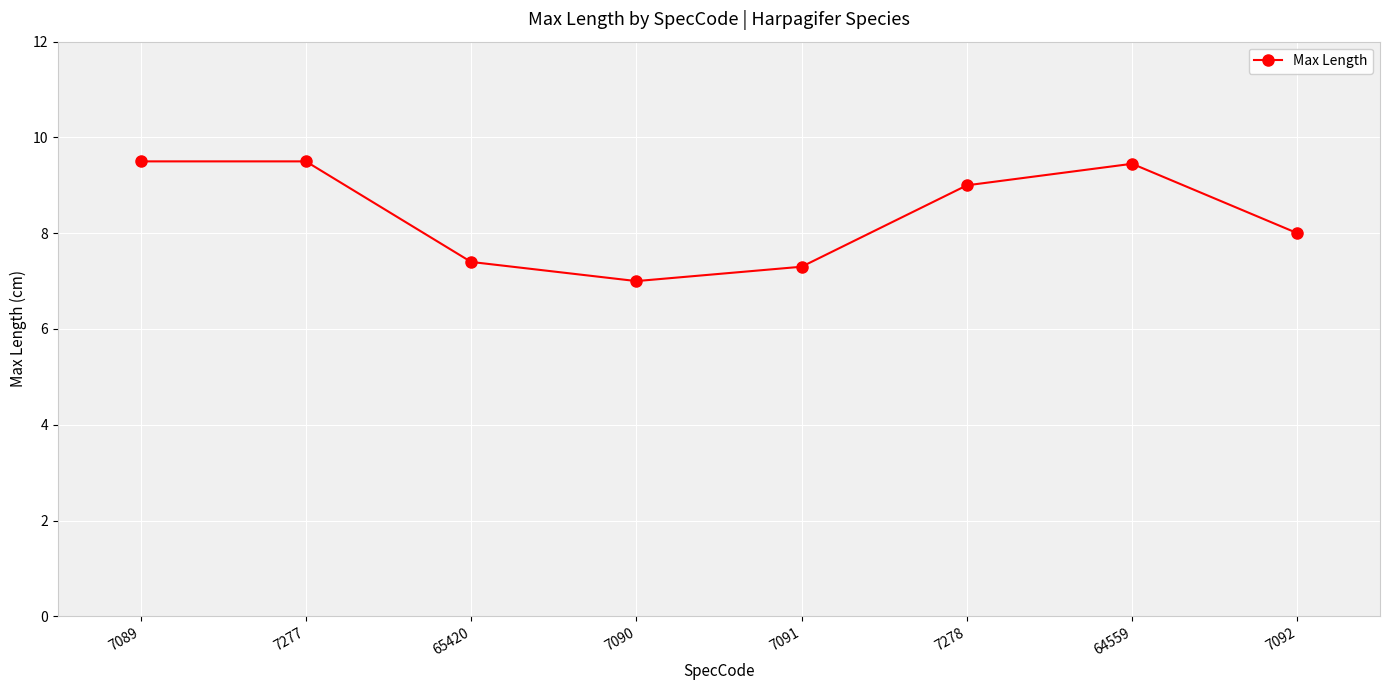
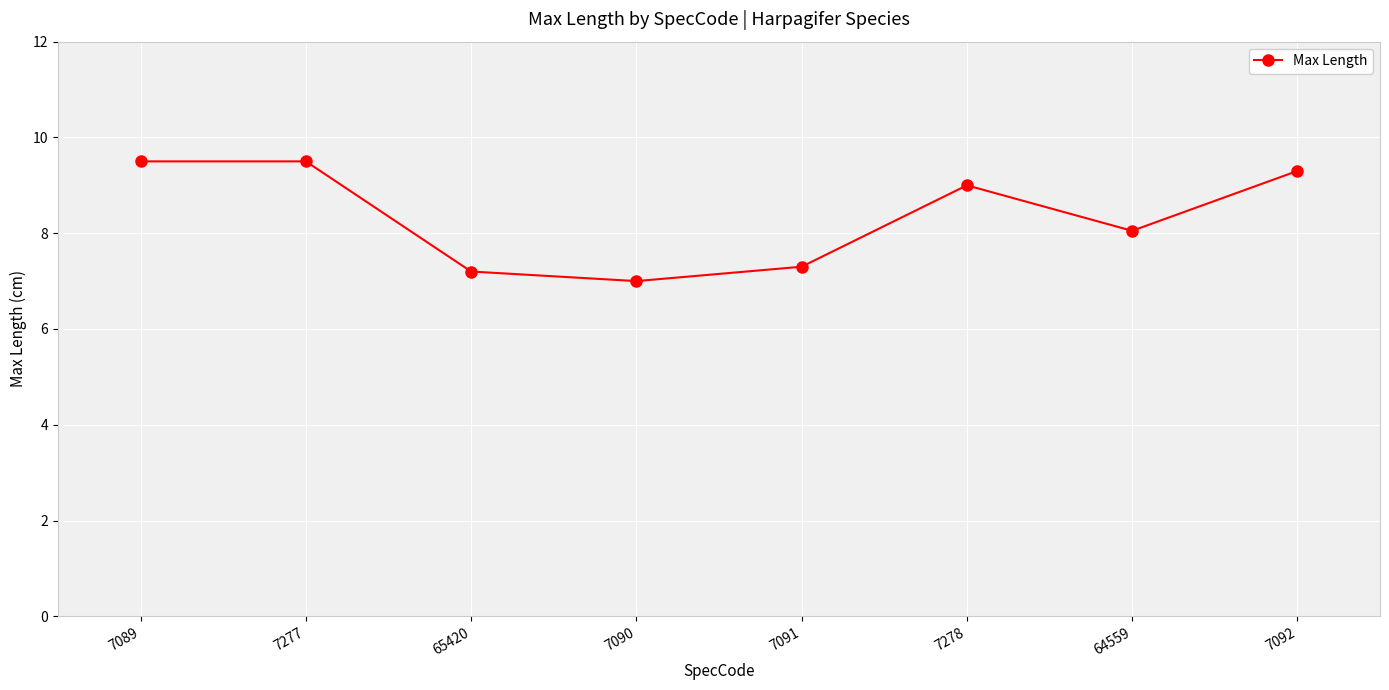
  {
    "7089": 9.5,
    "7277": 9.5,
-   "65420": 7.4,
+   "65420": 7.2,
    "7090": 7.0,
    "7091": 7.3,
    "7278": 9.0,
-   "64559": 9.5,
-   "7092": 8.0
+   "64559": 8.1,
+   "7092": 9.3
  }
